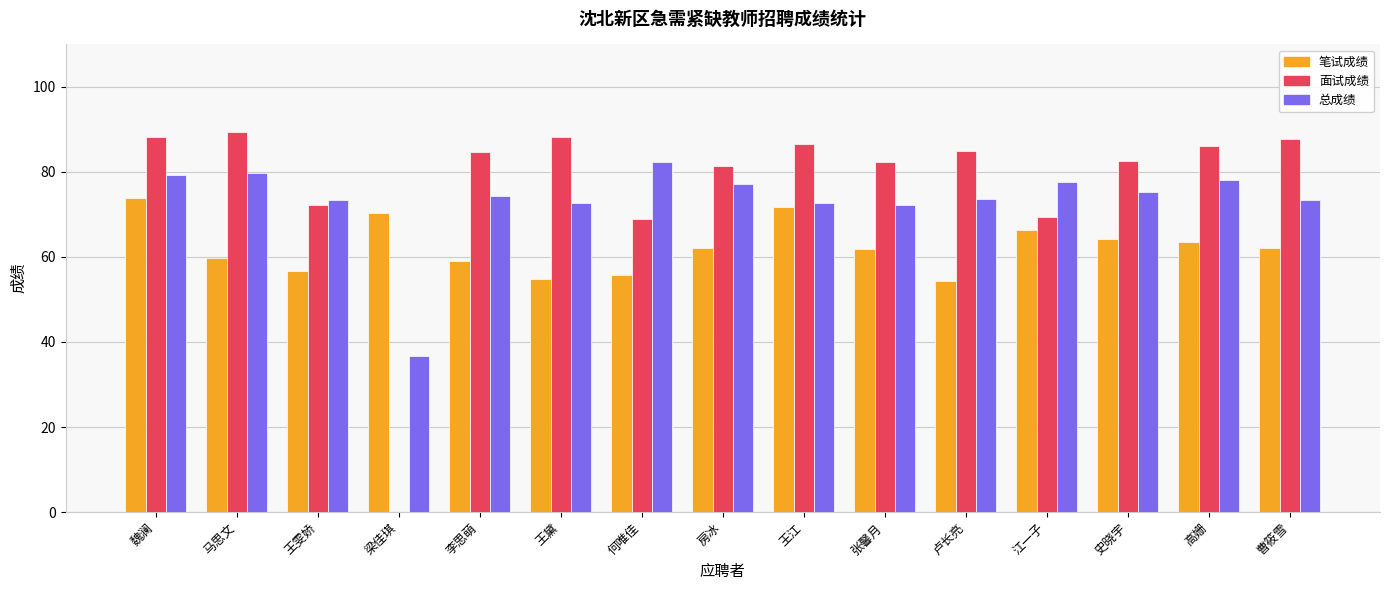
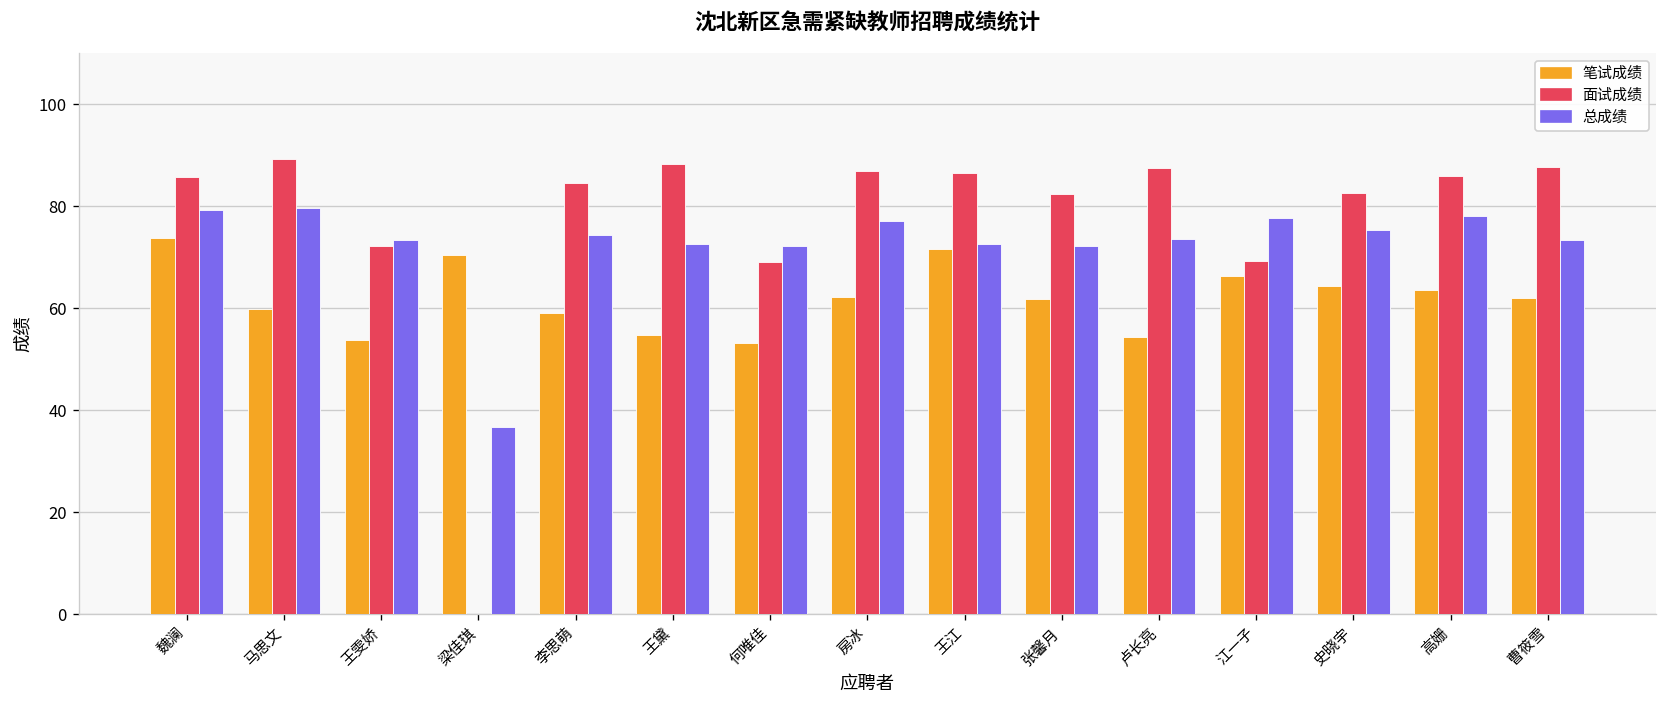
  {
    "笔试成绩": {
      "魏澜": 74,
      "马思文": 60,
-     "王雯娇": 57,
+     "王雯娇": 54,
      "梁佳琪": 70,
      "李思萌": 59,
      "王黛": 55,
-     "何唯佳": 56,
+     "何唯佳": 53,
      "房冰": 62,
      "王江": 72,
      "张馨月": 62,
      "卢长亮": 54,
      "江一子": 66,
      "史晓宇": 64,
      "高姗": 64,
      "曹筱雪": 62
    },
    "面试成绩": {
-     "魏澜": 88,
+     "魏澜": 86,
      "马思文": 89,
      "王雯娇": 72,
      "梁佳琪": 0,
      "李思萌": 85,
      "王黛": 88,
      "何唯佳": 69,
-     "房冰": 81,
+     "房冰": 87,
      "王江": 87,
      "张馨月": 82,
-     "卢长亮": 85,
+     "卢长亮": 88,
      "江一子": 69,
      "史晓宇": 83,
      "高姗": 86,
      "曹筱雪": 88
    },
    "总成绩": {
      "魏澜": 79,
      "马思文": 80,
      "王雯娇": 73,
      "梁佳琪": 37,
      "李思萌": 74,
      "王黛": 73,
-     "何唯佳": 82,
+     "何唯佳": 72,
      "房冰": 77,
      "王江": 73,
      "张馨月": 72,
      "卢长亮": 74,
      "江一子": 78,
      "史晓宇": 75,
      "高姗": 78,
      "曹筱雪": 73
    }
  }
